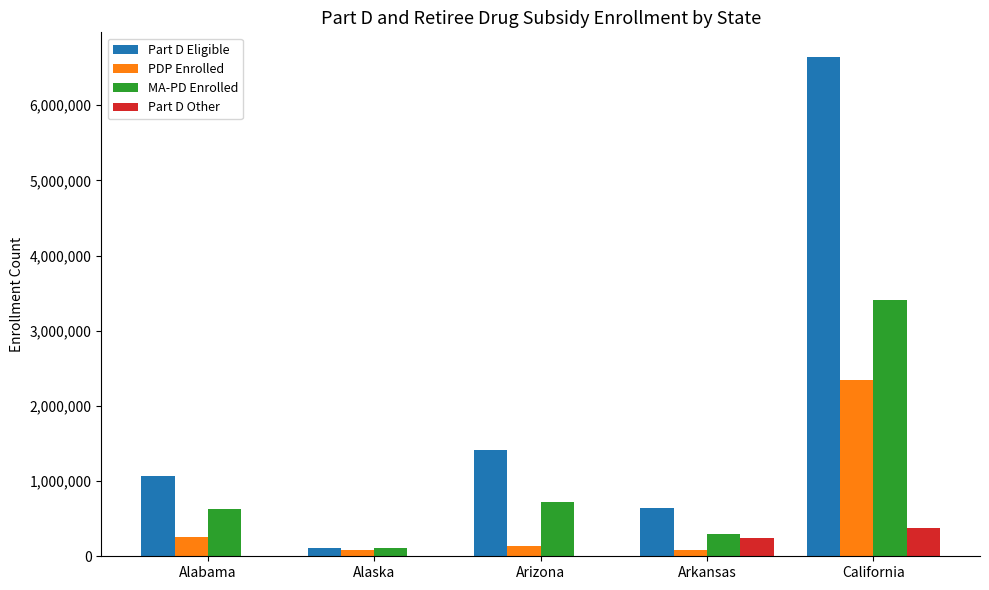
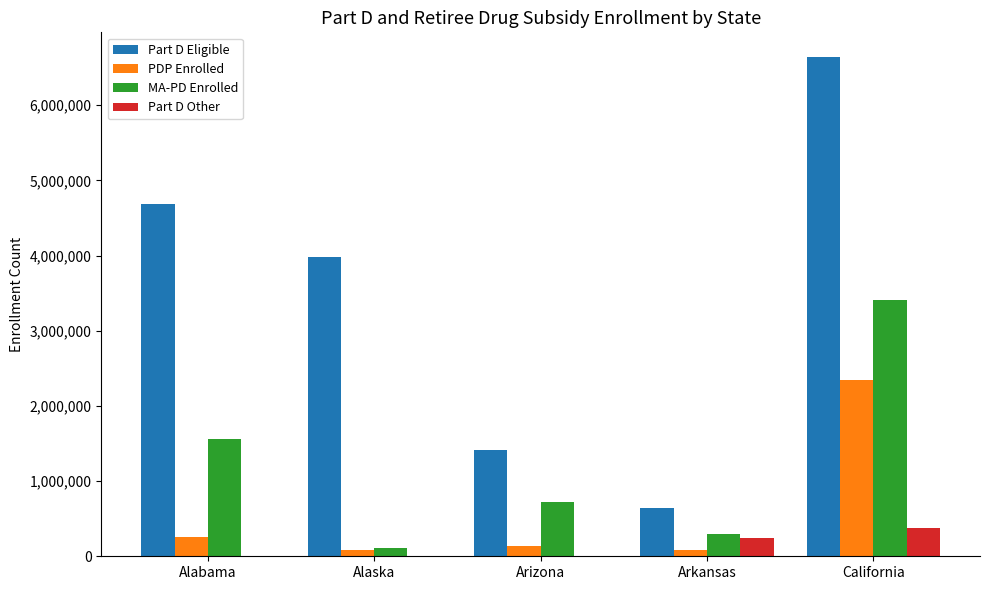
  {
    "Part D Eligible": {
-     "Alabama": "1,100,000",
-     "Alaska": "100,000",
+     "Alabama": "4,700,000",
+     "Alaska": "4,000,000",
      "Arizona": "1,400,000",
      "Arkansas": "600,000",
      "California": "6,600,000"
    },
    "PDP Enrolled": {
      "Alabama": "300,000",
      "Alaska": "100,000",
      "Arizona": "100,000",
      "Arkansas": "100,000",
      "California": "2,300,000"
    },
    "MA-PD Enrolled": {
-     "Alabama": "600,000",
+     "Alabama": "1,600,000",
      "Alaska": "100,000",
      "Arizona": "700,000",
      "Arkansas": "300,000",
      "California": "3,400,000"
    },
    "Part D Other": {
      "Alaska": "0",
      "Arkansas": "200,000",
      "California": "400,000"
    }
  }
